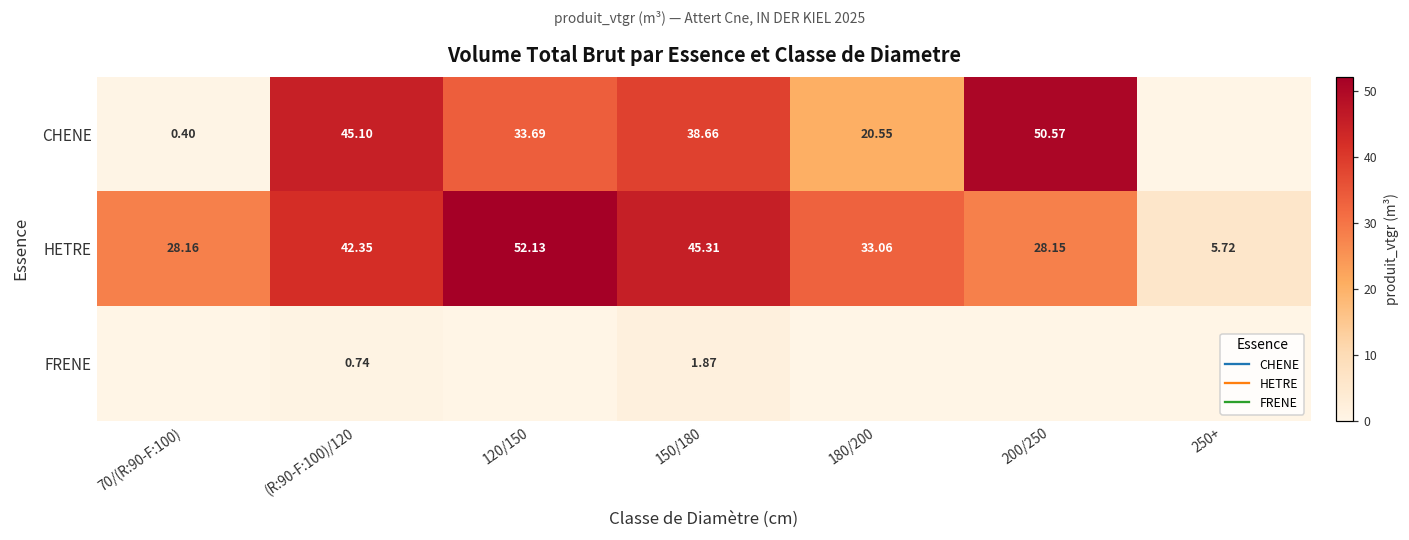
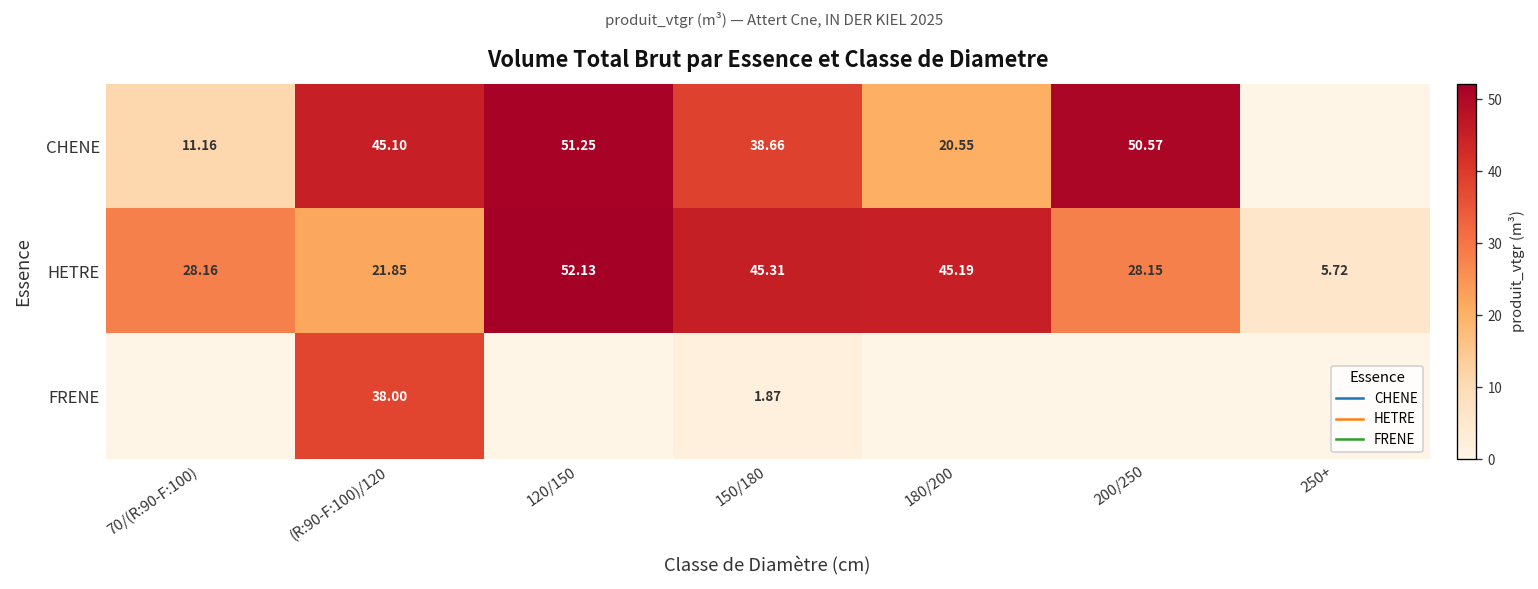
  {
    "CHENE": {
-     "70/(R:90-F:100)": 0.40,
+     "70/(R:90-F:100)": 11.16,
      "(R:90-F:100)/120": 45.10,
-     "120/150": 33.69,
+     "120/150": 51.25,
      "150/180": 38.66,
      "180/200": 20.55,
      "200/250": 50.57
    },
    "HETRE": {
      "70/(R:90-F:100)": 28.16,
-     "(R:90-F:100)/120": 42.35,
+     "(R:90-F:100)/120": 21.85,
      "120/150": 52.13,
      "150/180": 45.31,
-     "180/200": 33.06,
+     "180/200": 45.19,
      "200/250": 28.15,
      "250+": 5.72
    },
    "FRENE": {
-     "(R:90-F:100)/120": 0.74,
+     "(R:90-F:100)/120": 38.00,
      "150/180": 1.87
    }
  }
